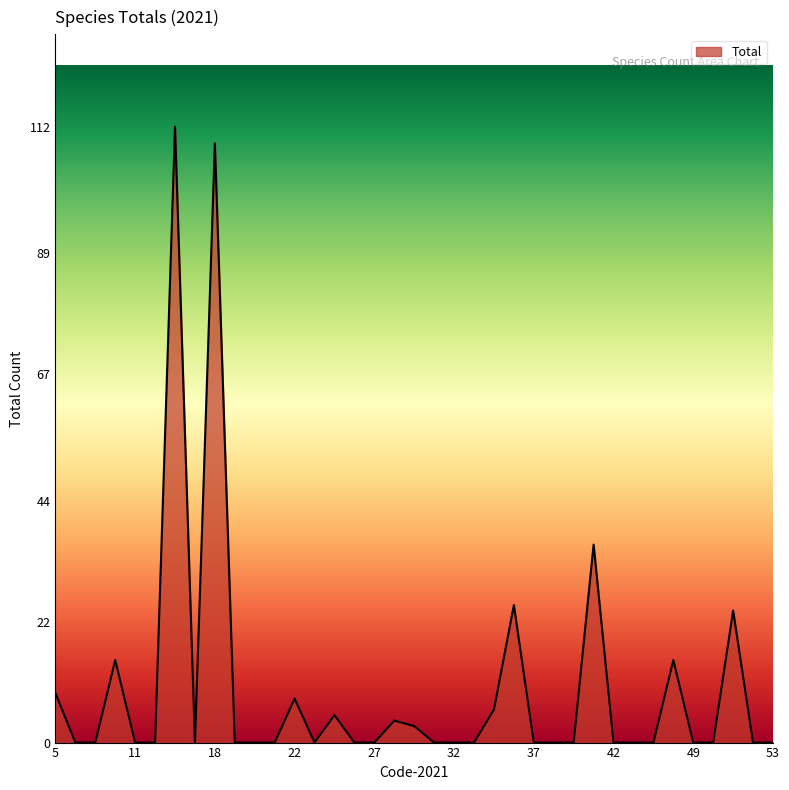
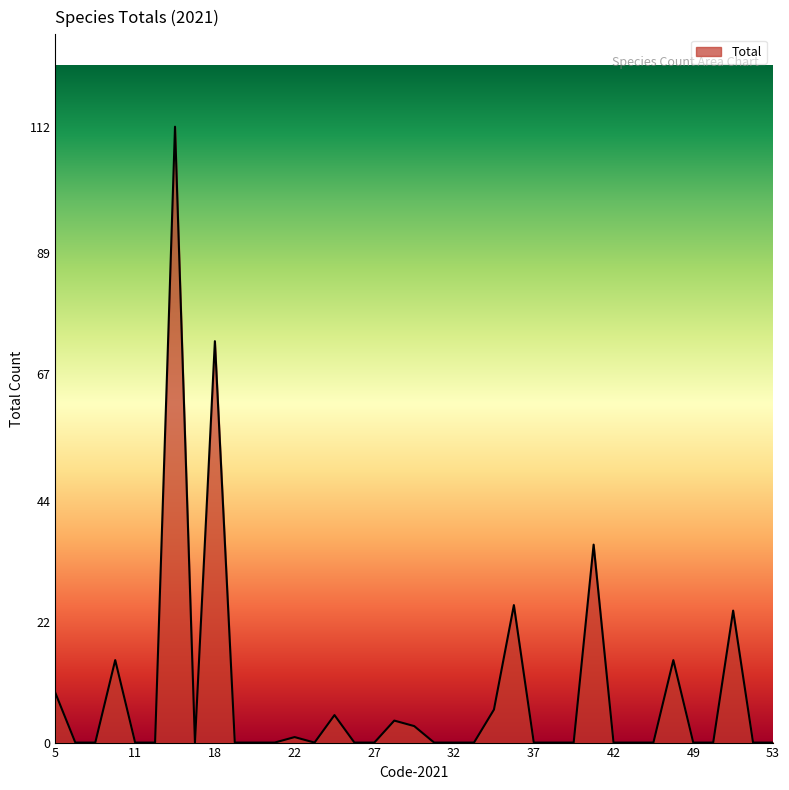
  {
    "5": 9,
    "11": 0,
-   "18": 109,
-   "22": 8,
+   "18": 73,
+   "22": 1,
    "27": 0,
    "32": 0,
    "37": 0,
    "42": 0,
    "49": 0,
    "53": 0
  }
